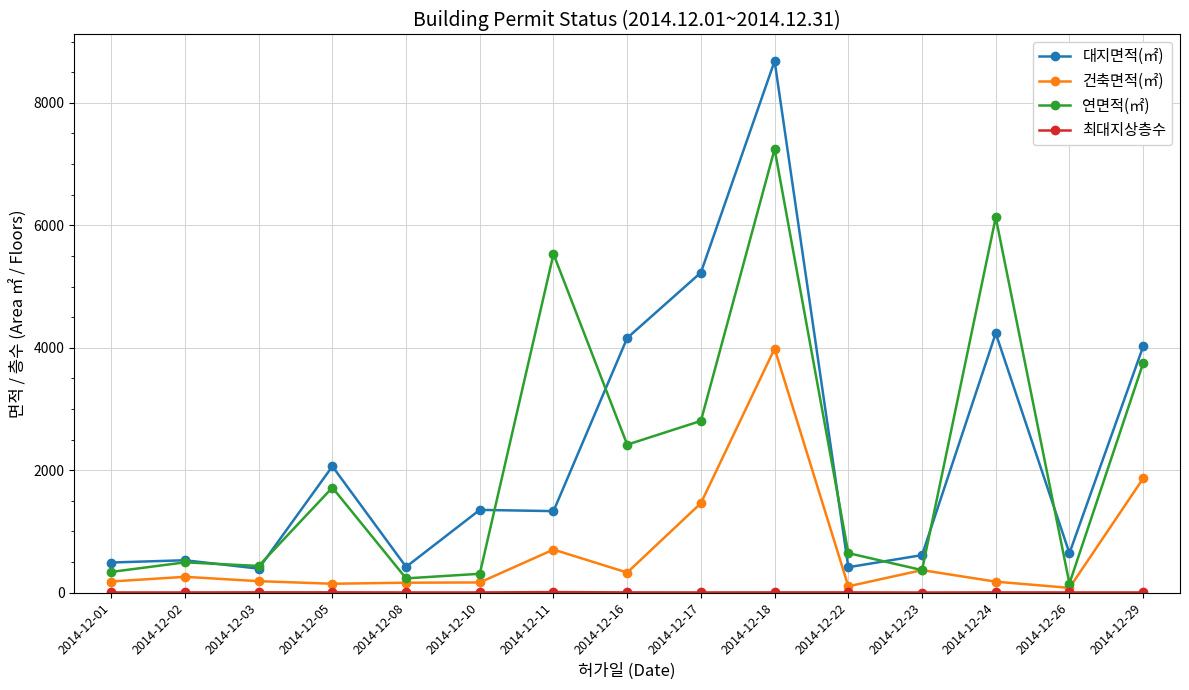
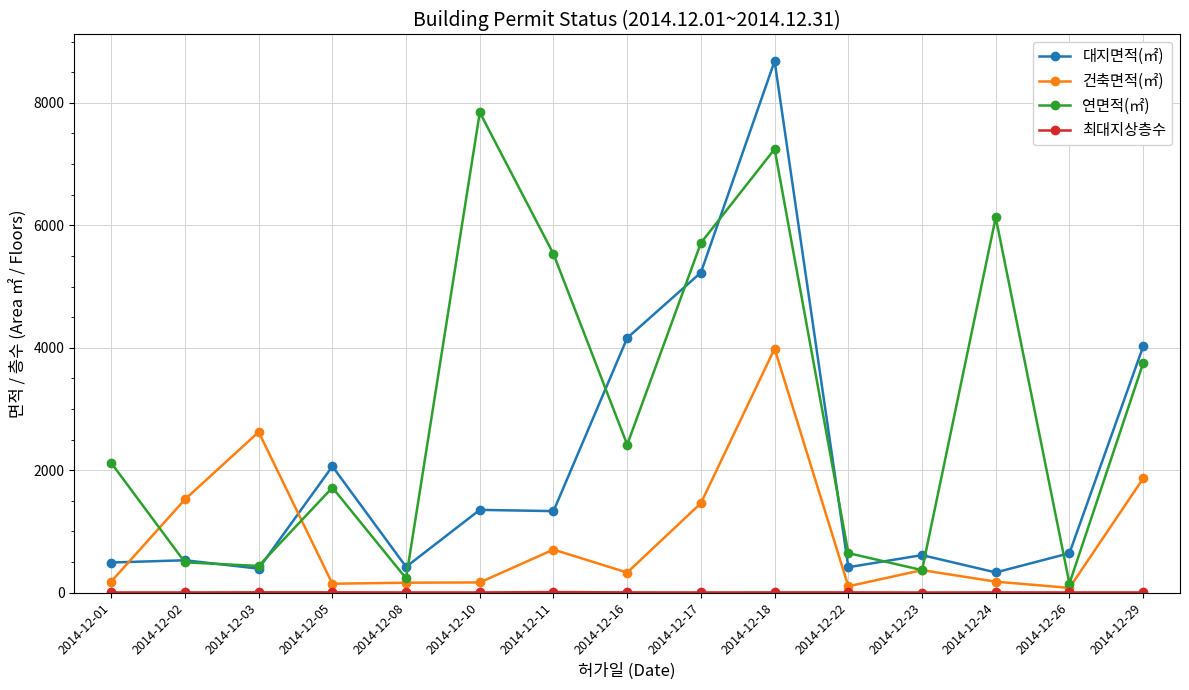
  {
    "대지면적(㎡)": {
      "2014-12-01": 500,
      "2014-12-03": 400,
      "2014-12-05": 2100,
      "2014-12-08": 400,
      "2014-12-10": 1400,
      "2014-12-11": 1300,
      "2014-12-16": 4200,
      "2014-12-17": 5200,
      "2014-12-18": 8700,
      "2014-12-22": 400,
      "2014-12-23": 600,
-     "2014-12-24": 4200,
+     "2014-12-24": 300,
      "2014-12-26": 600,
      "2014-12-29": 4000
    },
    "건축면적(㎡)": {
      "2014-12-01": 200,
-     "2014-12-02": 300,
-     "2014-12-03": 200,
+     "2014-12-02": 1500,
+     "2014-12-03": 2600,
      "2014-12-05": 100,
      "2014-12-08": 200,
      "2014-12-10": 200,
      "2014-12-11": 700,
      "2014-12-16": 300,
      "2014-12-17": 1500,
      "2014-12-18": 4000,
      "2014-12-22": 100,
      "2014-12-24": 200,
      "2014-12-26": 100,
      "2014-12-29": 1900
    },
    "연면적(㎡)": {
-     "2014-12-01": 300,
+     "2014-12-01": 2100,
      "2014-12-03": 400,
      "2014-12-05": 1700,
      "2014-12-08": 200,
-     "2014-12-10": 300,
+     "2014-12-10": 7800,
      "2014-12-11": 5500,
      "2014-12-16": 2400,
-     "2014-12-17": 2800,
+     "2014-12-17": 5700,
      "2014-12-18": 7200,
      "2014-12-22": 600,
      "2014-12-24": 6100,
      "2014-12-26": 100,
      "2014-12-29": 3700
    },
    "최대지상층수": {
      "2014-12-01": 0,
      "2014-12-02": 0,
      "2014-12-03": 0,
      "2014-12-05": 0,
      "2014-12-08": 0,
      "2014-12-10": 0,
      "2014-12-11": 0,
      "2014-12-16": 0,
      "2014-12-17": 0,
      "2014-12-18": 0,
      "2014-12-22": 0,
      "2014-12-23": 0,
      "2014-12-24": 0,
      "2014-12-26": 0,
      "2014-12-29": 0
    }
  }
